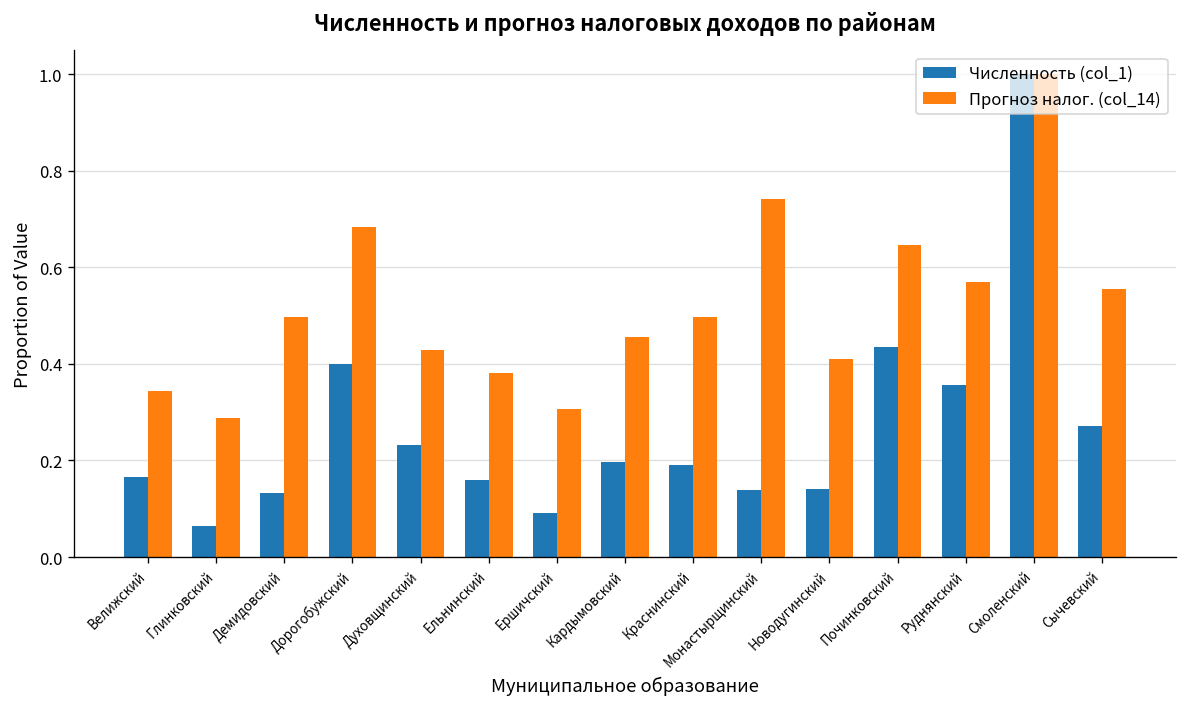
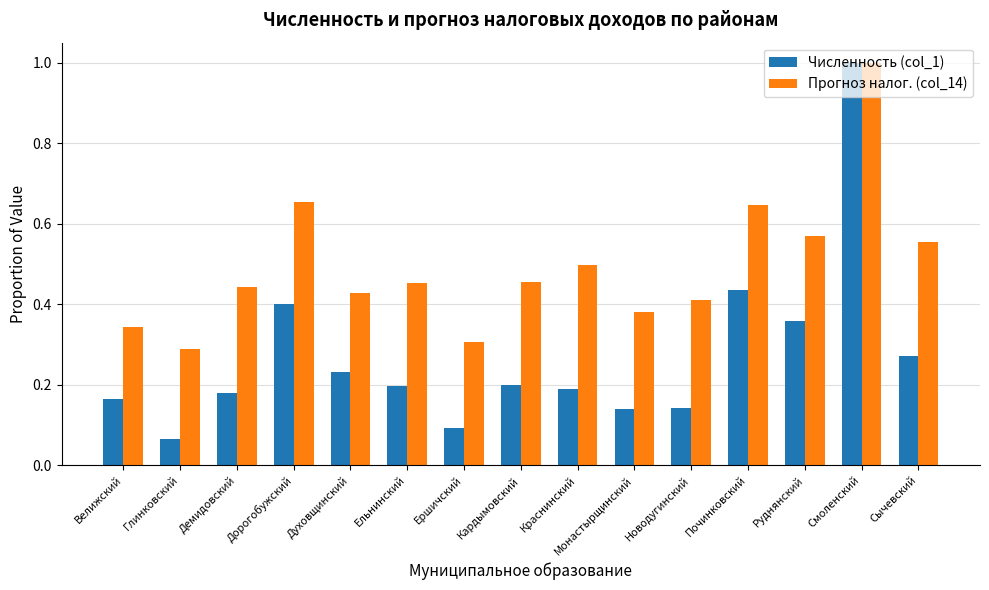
  {
    "Численность (col_1)": {
      "Велижский": 0.16,
      "Глинковский": 0.06,
-     "Демидовский": 0.13,
+     "Демидовский": 0.18,
      "Дорогобужский": 0.40,
      "Духовщинский": 0.23,
-     "Ельнинский": 0.16,
+     "Ельнинский": 0.20,
      "Ершичский": 0.09,
      "Кардымовский": 0.20,
      "Краснинский": 0.19,
      "Монастырщинский": 0.14,
      "Новодугинский": 0.14,
      "Починковский": 0.44,
      "Руднянский": 0.36,
      "Сычевский": 0.27
    },
    "Прогноз налог. (col_14)": {
      "Велижский": 0.34,
      "Глинковский": 0.29,
-     "Демидовский": 0.50,
-     "Дорогобужский": 0.68,
+     "Демидовский": 0.44,
+     "Дорогобужский": 0.65,
      "Духовщинский": 0.43,
-     "Ельнинский": 0.38,
+     "Ельнинский": 0.45,
      "Ершичский": 0.31,
      "Кардымовский": 0.46,
      "Краснинский": 0.50,
-     "Монастырщинский": 0.74,
+     "Монастырщинский": 0.38,
      "Новодугинский": 0.41,
      "Починковский": 0.65,
      "Руднянский": 0.57,
      "Сычевский": 0.56
    }
  }
